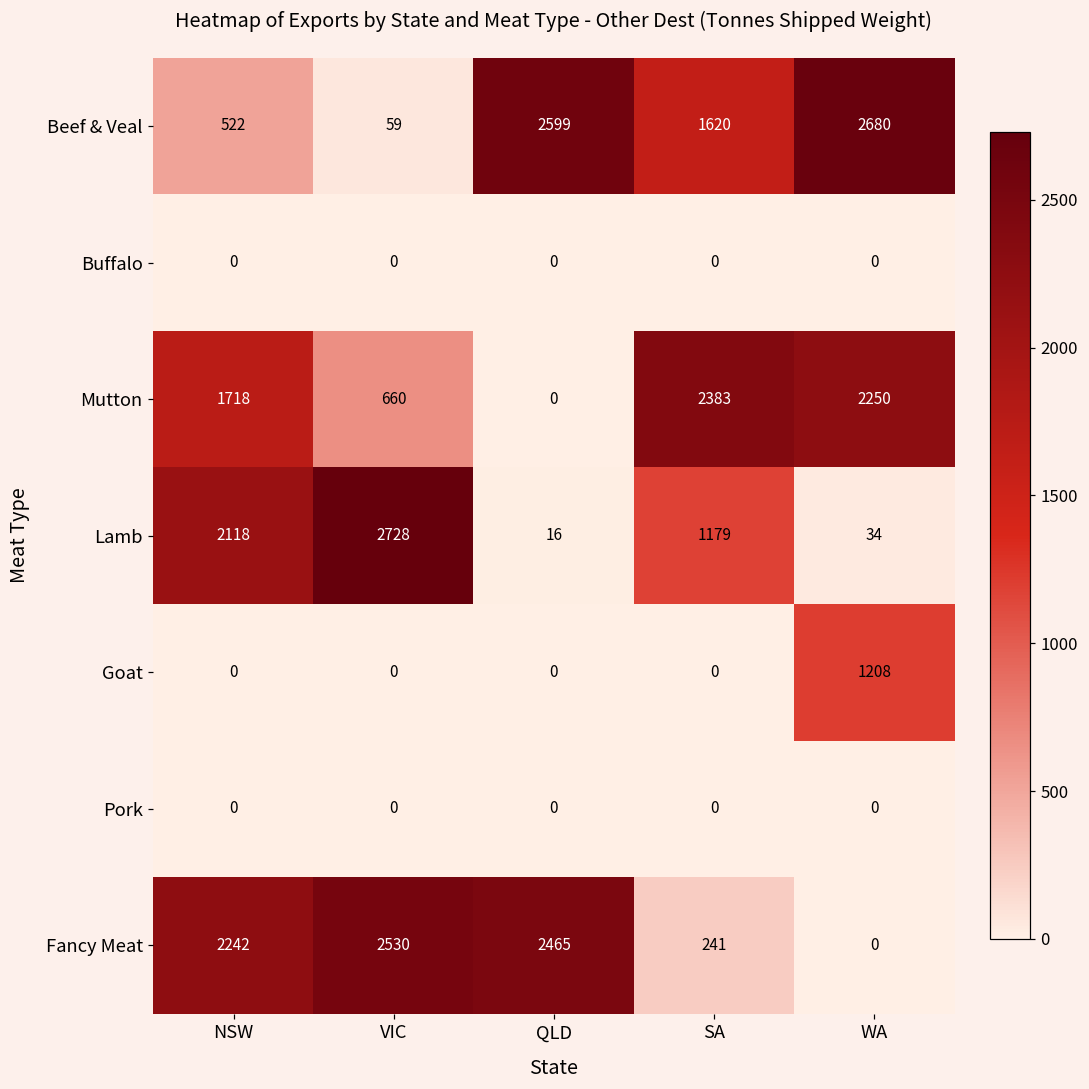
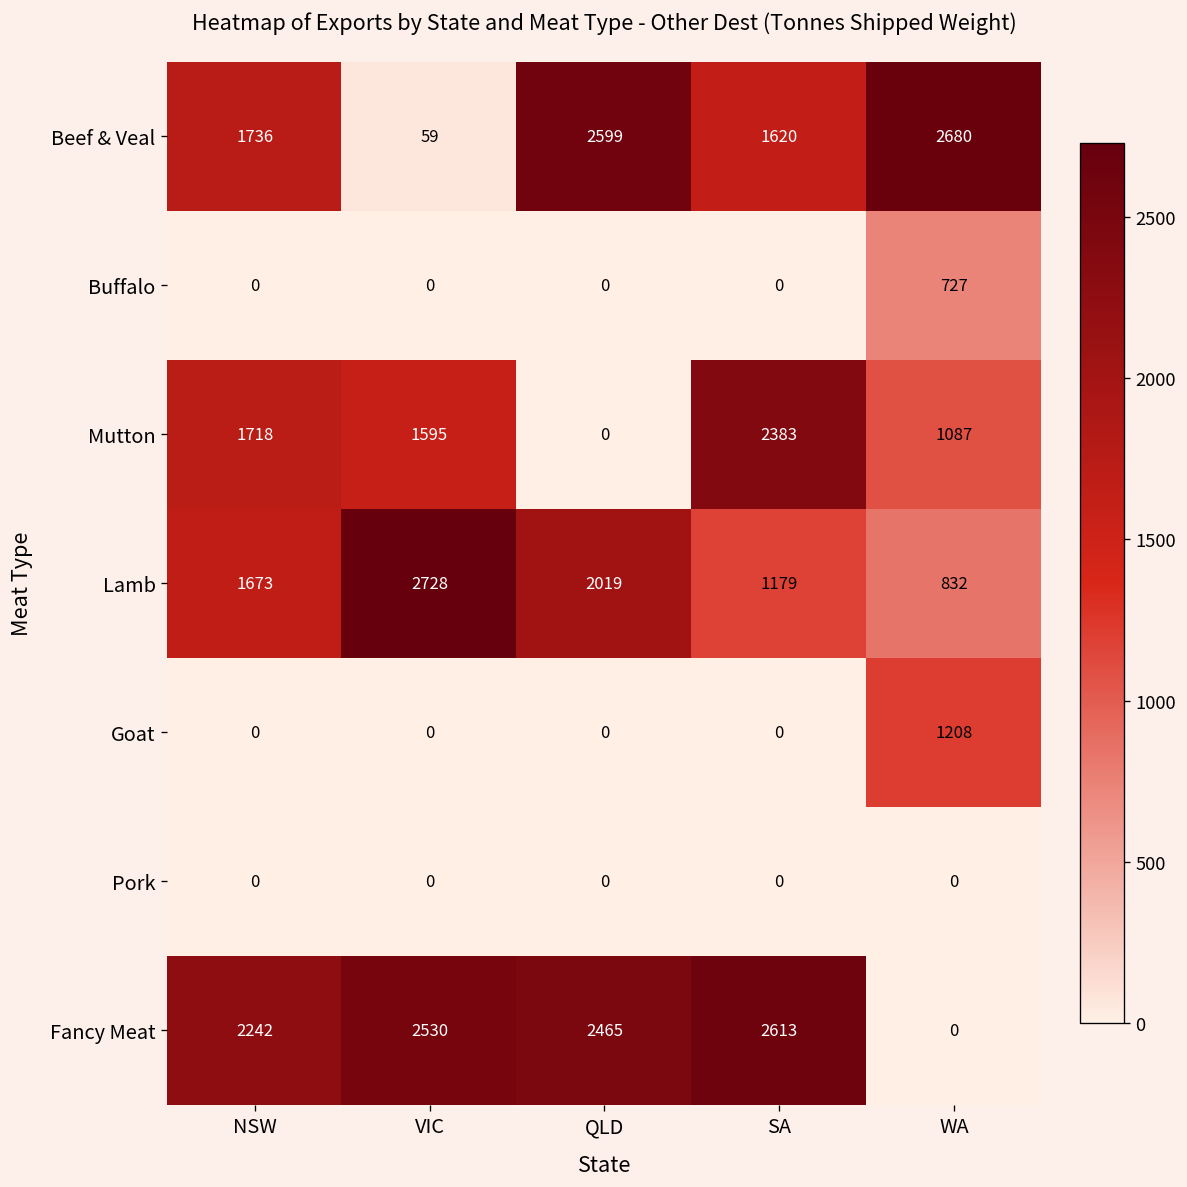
  {
    "Beef & Veal": {
-     "NSW": 522,
+     "NSW": 1736,
      "VIC": 59,
      "QLD": 2599,
      "SA": 1620,
      "WA": 2680
    },
    "Buffalo": {
      "NSW": 0,
      "VIC": 0,
      "QLD": 0,
      "SA": 0,
-     "WA": 0
+     "WA": 727
    },
    "Mutton": {
      "NSW": 1718,
-     "VIC": 660,
+     "VIC": 1595,
      "QLD": 0,
      "SA": 2383,
-     "WA": 2250
+     "WA": 1087
    },
    "Lamb": {
-     "NSW": 2118,
+     "NSW": 1673,
      "VIC": 2728,
-     "QLD": 16,
+     "QLD": 2019,
      "SA": 1179,
-     "WA": 34
+     "WA": 832
    },
    "Goat": {
      "NSW": 0,
      "VIC": 0,
      "QLD": 0,
      "SA": 0,
      "WA": 1208
    },
    "Pork": {
      "NSW": 0,
      "VIC": 0,
      "QLD": 0,
      "SA": 0,
      "WA": 0
    },
    "Fancy Meat": {
      "NSW": 2242,
      "VIC": 2530,
      "QLD": 2465,
-     "SA": 241,
+     "SA": 2613,
      "WA": 0
    }
  }
